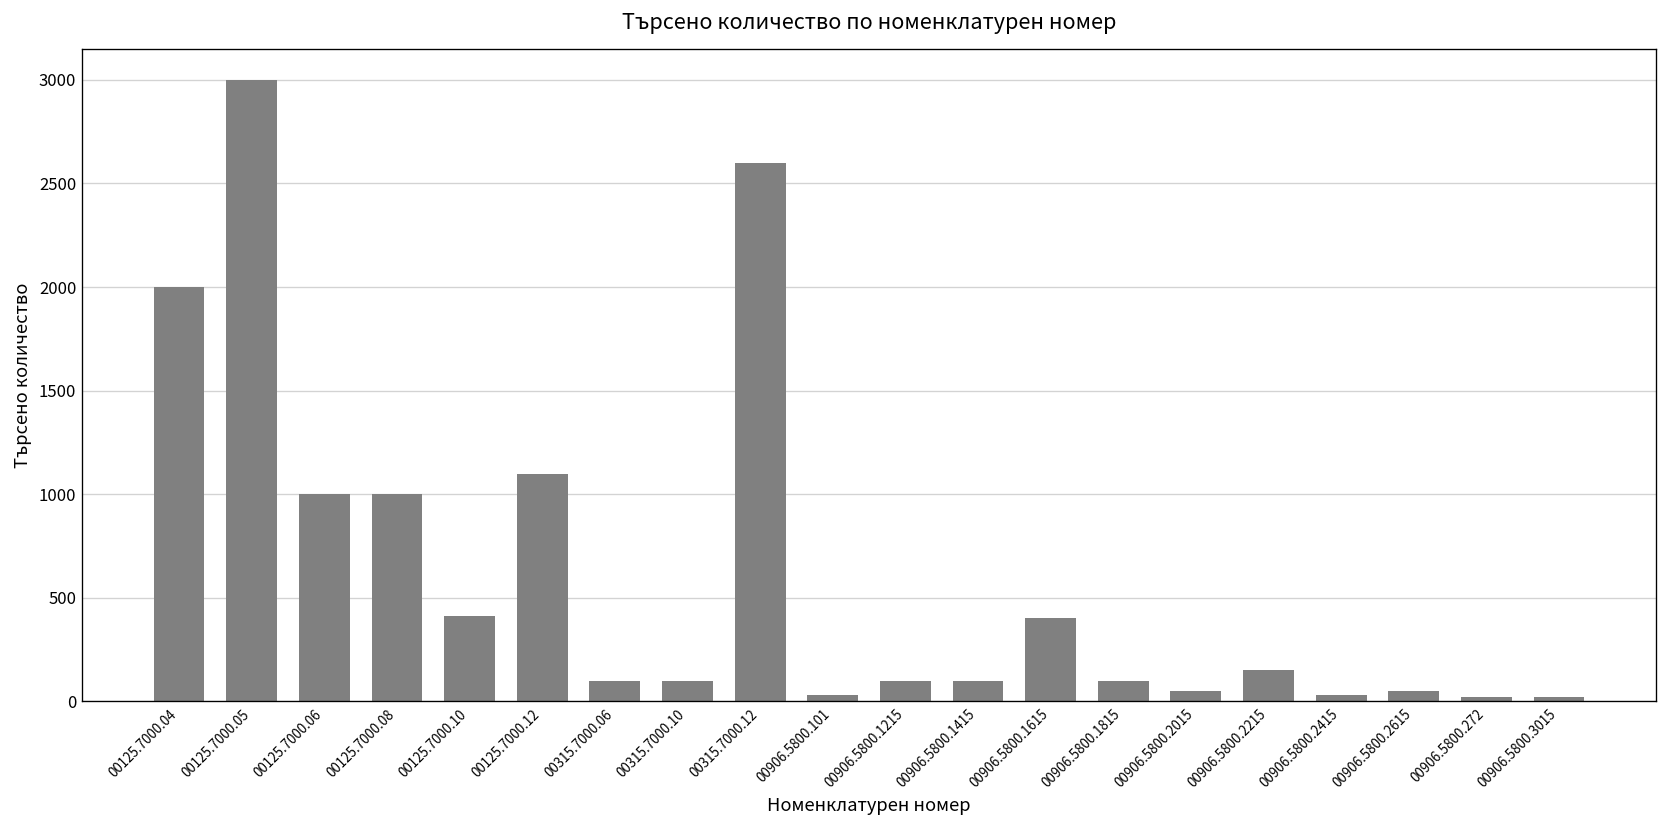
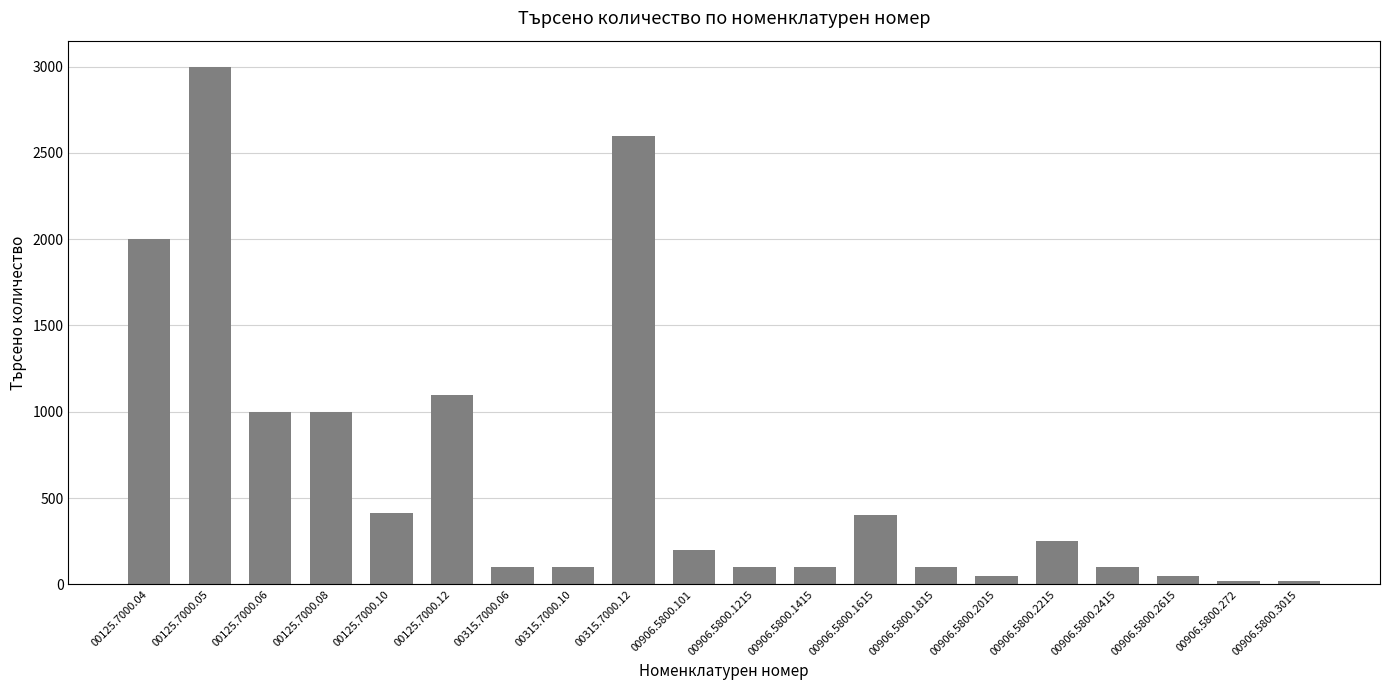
  {
    "00125.7000.04": 2000,
    "00125.7000.05": 3000,
    "00125.7000.06": 1000,
    "00125.7000.08": 1000,
    "00125.7000.10": 410,
    "00125.7000.12": 1100,
    "00315.7000.06": 100,
    "00315.7000.10": 100,
    "00315.7000.12": 2600,
-   "00906.5800.101": 30,
+   "00906.5800.101": 200,
    "00906.5800.1215": 100,
    "00906.5800.1415": 100,
    "00906.5800.1615": 400,
    "00906.5800.1815": 100,
    "00906.5800.2015": 50,
-   "00906.5800.2215": 150,
-   "00906.5800.2415": 30,
+   "00906.5800.2215": 250,
+   "00906.5800.2415": 100,
    "00906.5800.2615": 50,
    "00906.5800.272": 20,
    "00906.5800.3015": 20
  }
